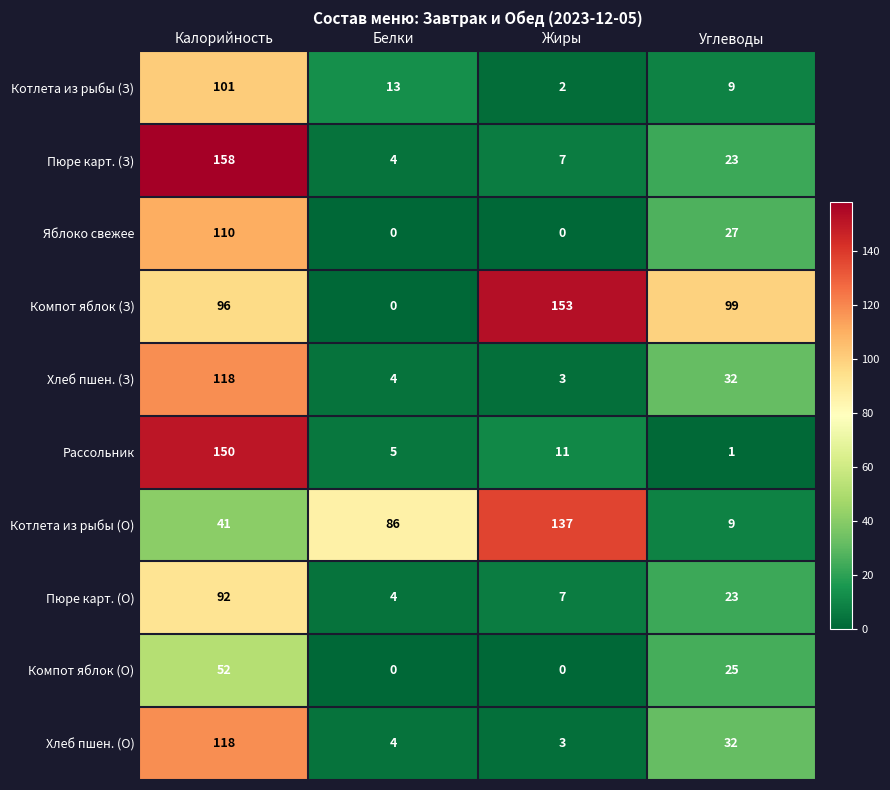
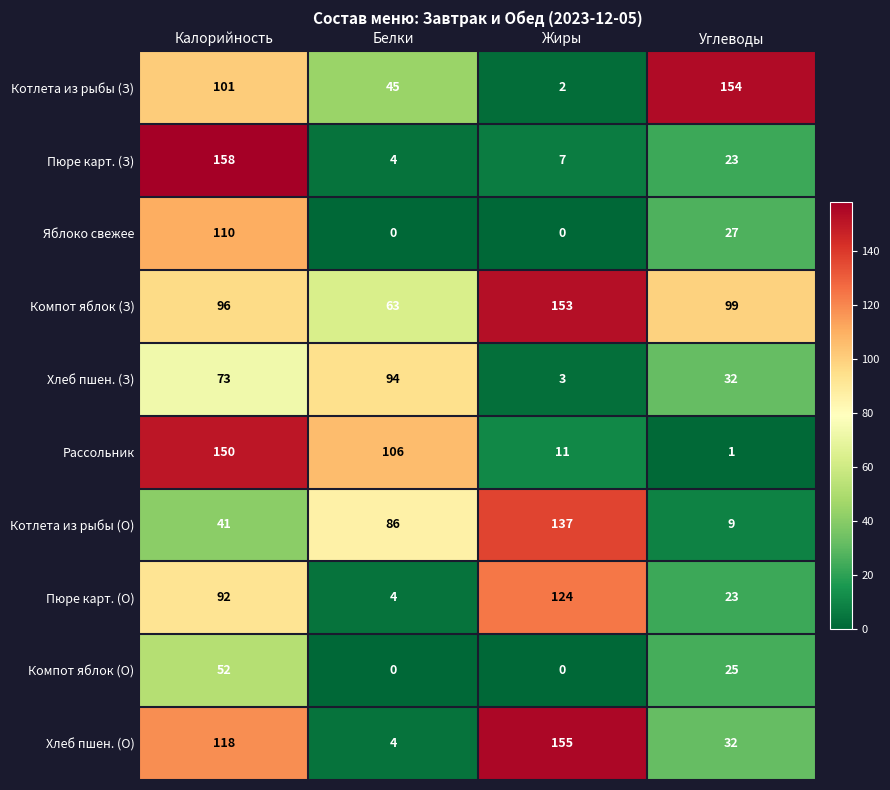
  {
    "Котлета из рыбы (З)": {
      "Калорийность": 101,
-     "Белки": 13,
+     "Белки": 45,
      "Жиры": 2,
-     "Углеводы": 9
+     "Углеводы": 154
    },
    "Пюре карт. (З)": {
      "Калорийность": 158,
      "Белки": 4,
      "Жиры": 7,
      "Углеводы": 23
    },
    "Яблоко свежее": {
      "Калорийность": 110,
      "Белки": 0,
      "Жиры": 0,
      "Углеводы": 27
    },
    "Компот яблок (З)": {
      "Калорийность": 96,
-     "Белки": 0,
+     "Белки": 63,
      "Жиры": 153,
      "Углеводы": 99
    },
    "Хлеб пшен. (З)": {
-     "Калорийность": 118,
-     "Белки": 4,
+     "Калорийность": 73,
+     "Белки": 94,
      "Жиры": 3,
      "Углеводы": 32
    },
    "Рассольник": {
      "Калорийность": 150,
-     "Белки": 5,
+     "Белки": 106,
      "Жиры": 11,
      "Углеводы": 1
    },
    "Котлета из рыбы (О)": {
      "Калорийность": 41,
      "Белки": 86,
      "Жиры": 137,
      "Углеводы": 9
    },
    "Пюре карт. (О)": {
      "Калорийность": 92,
      "Белки": 4,
-     "Жиры": 7,
+     "Жиры": 124,
      "Углеводы": 23
    },
    "Компот яблок (О)": {
      "Калорийность": 52,
      "Белки": 0,
      "Жиры": 0,
      "Углеводы": 25
    },
    "Хлеб пшен. (О)": {
      "Калорийность": 118,
      "Белки": 4,
-     "Жиры": 3,
+     "Жиры": 155,
      "Углеводы": 32
    }
  }
